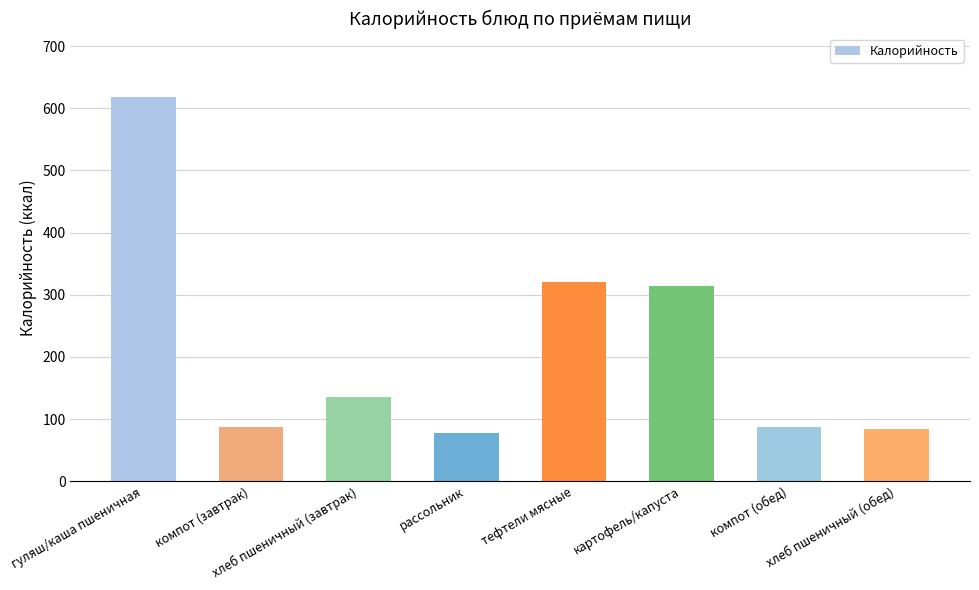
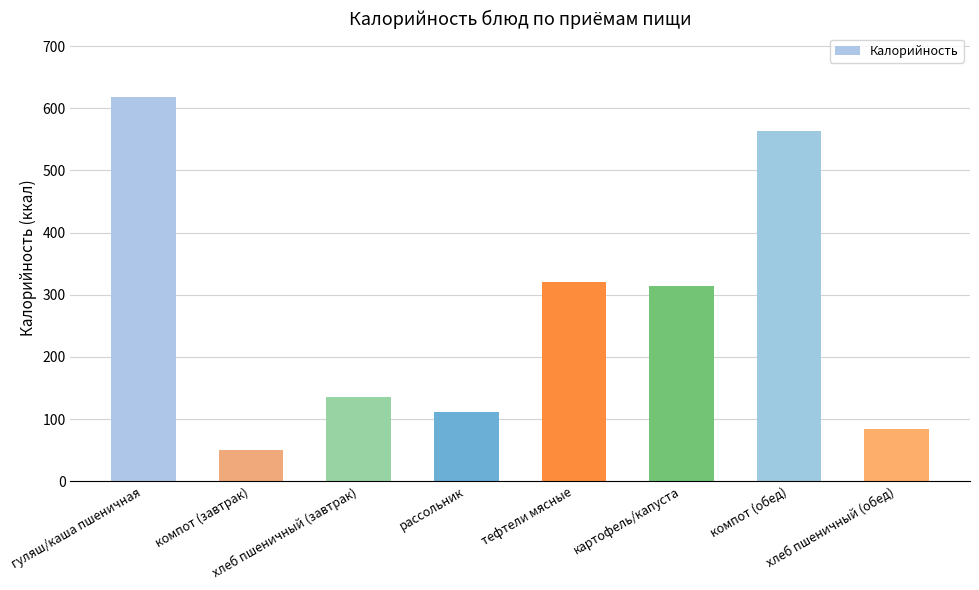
  {
    "гуляш/каша пшеничная": 620,
-   "компот (завтрак)": 90,
+   "компот (завтрак)": 50,
    "хлеб пшеничный (завтрак)": 140,
-   "рассольник": 80,
+   "рассольник": 110,
    "тефтели мясные": 320,
    "картофель/капуста": 310,
-   "компот (обед)": 90,
+   "компот (обед)": 560,
    "хлеб пшеничный (обед)": 80
  }
